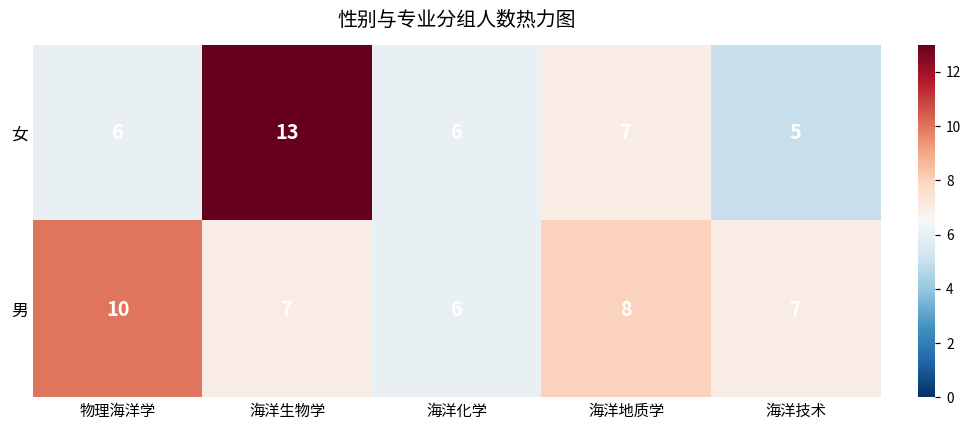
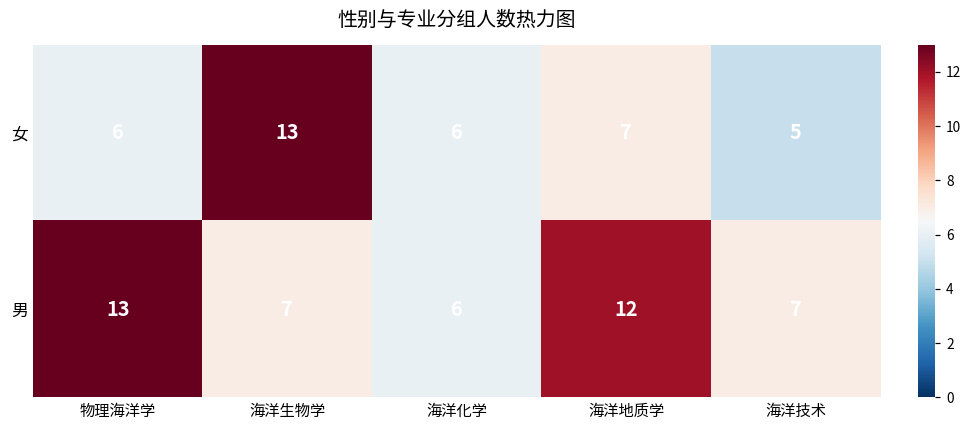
  {
    "女": {
      "海洋生物学": 13,
      "海洋技术": 5
    },
    "男": {
-     "物理海洋学": 10,
-     "海洋地质学": 8
+     "物理海洋学": 13,
+     "海洋地质学": 12
    }
  }
